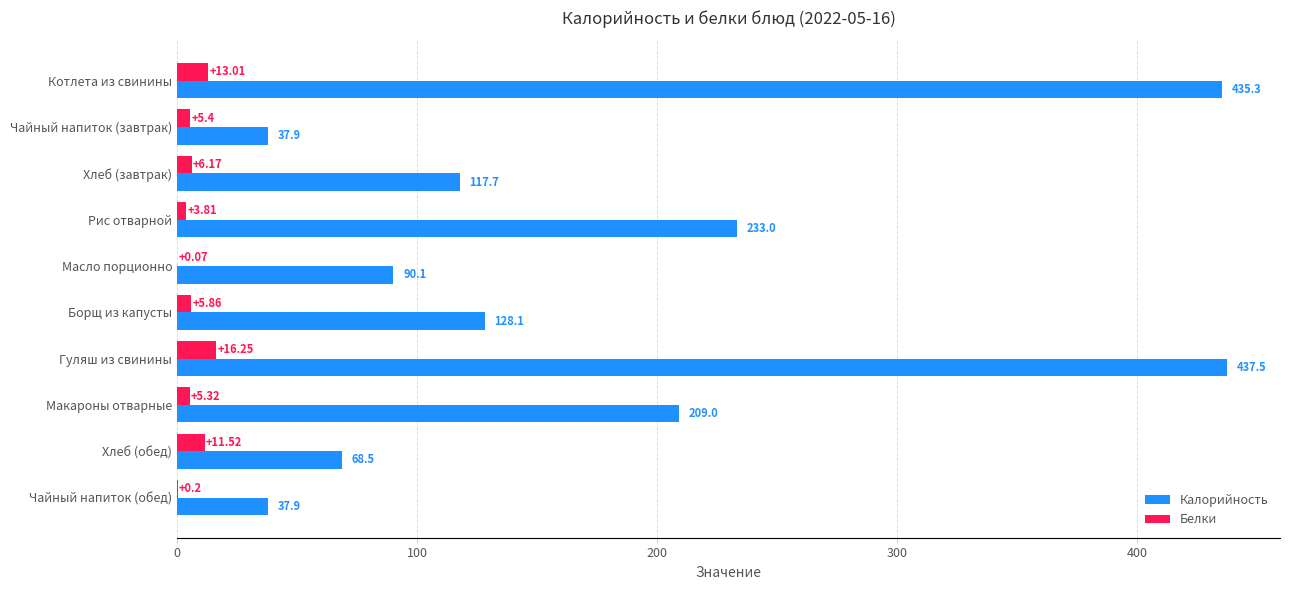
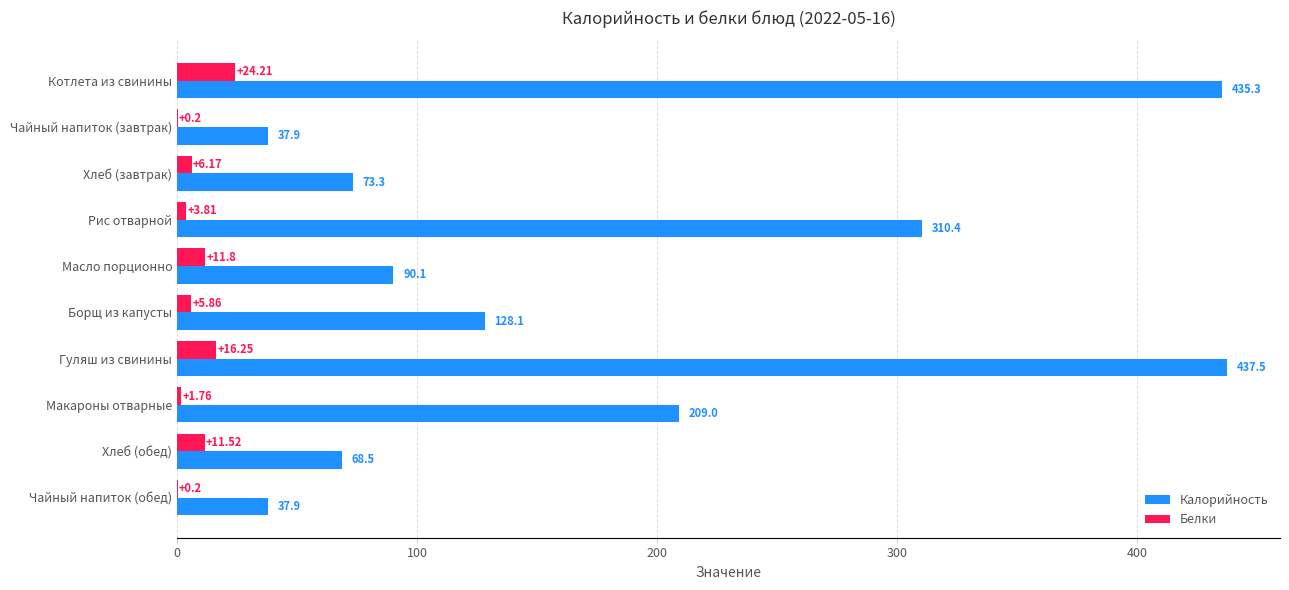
  {
    "Калорийность": {
      "Котлета из свинины": "435.3",
      "Чайный напиток (завтрак)": "37.9",
-     "Хлеб (завтрак)": "117.7",
-     "Рис отварной": "233.0",
+     "Хлеб (завтрак)": "73.3",
+     "Рис отварной": "310.4",
      "Масло порционно": "90.1",
      "Борщ из капусты": "128.1",
      "Гуляш из свинины": "437.5",
      "Макароны отварные": "209.0",
      "Хлеб (обед)": "68.5",
      "Чайный напиток (обед)": "37.9"
    },
    "Белки": {
-     "Котлета из свинины": "+13.01",
-     "Чайный напиток (завтрак)": "+5.4",
+     "Котлета из свинины": "+24.21",
+     "Чайный напиток (завтрак)": "+0.2",
      "Хлеб (завтрак)": "+6.17",
      "Рис отварной": "+3.81",
-     "Масло порционно": "+0.07",
+     "Масло порционно": "+11.8",
      "Борщ из капусты": "+5.86",
      "Гуляш из свинины": "+16.25",
-     "Макароны отварные": "+5.32",
+     "Макароны отварные": "+1.76",
      "Хлеб (обед)": "+11.52",
      "Чайный напиток (обед)": "+0.2"
    }
  }
